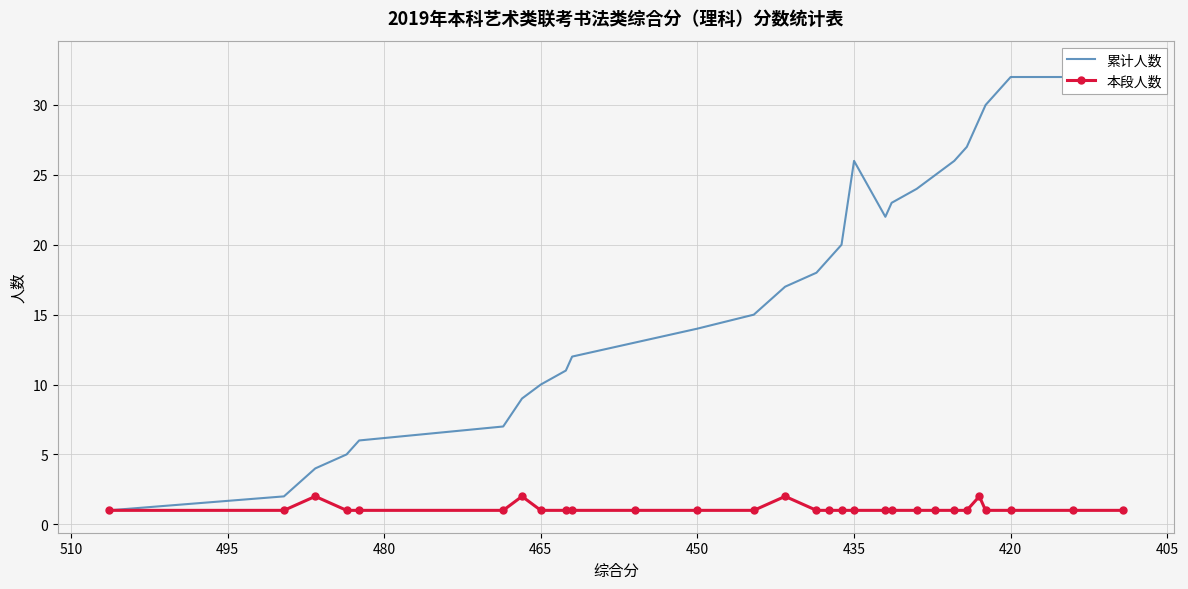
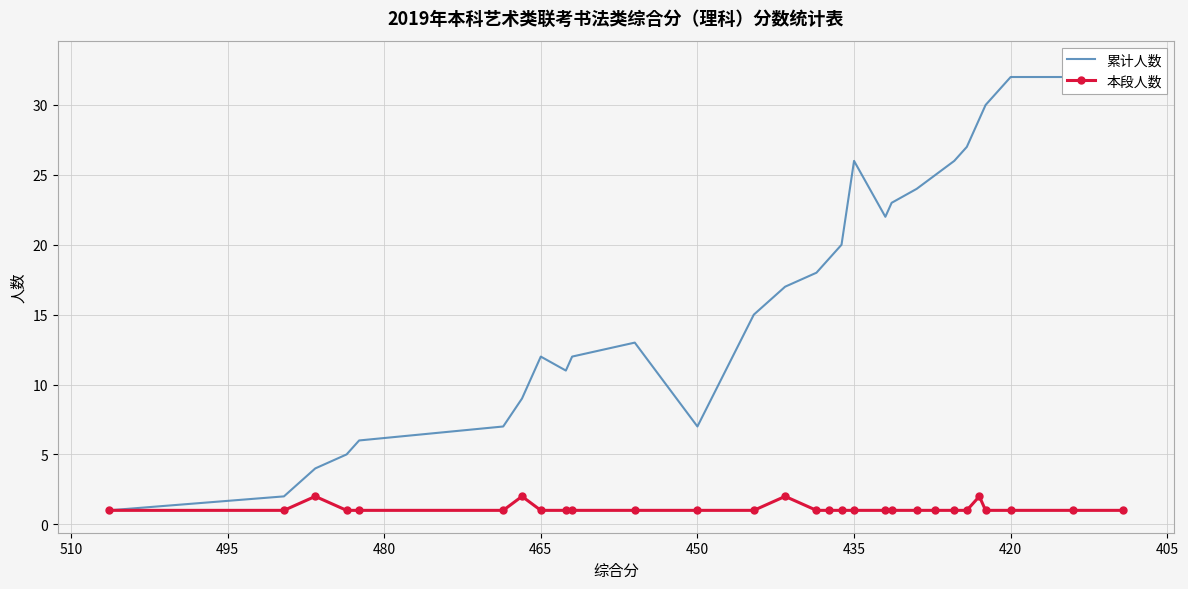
  {
    "累计人数": {
-     "465": 10,
-     "450": 14,
+     "465": 12,
+     "450": 7,
      "435": 26,
      "420": 32
    },
    "本段人数": {
      "465": 1,
      "450": 1,
      "435": 1,
      "420": 1
    }
  }
